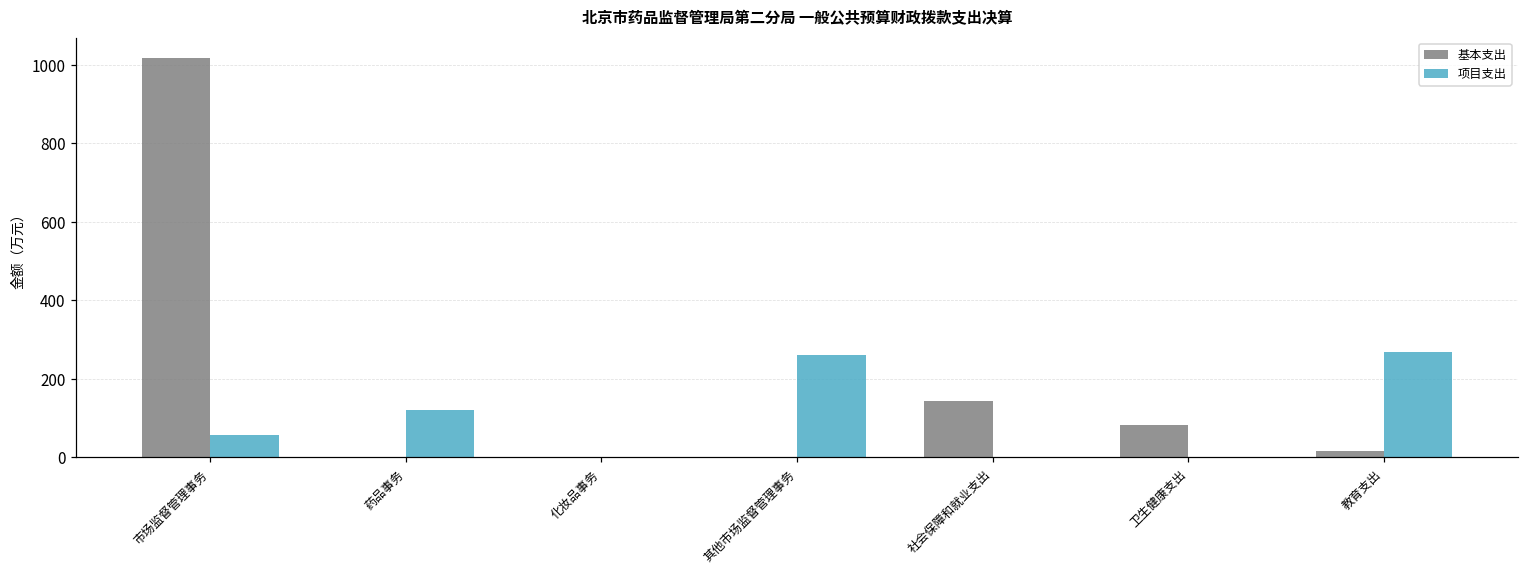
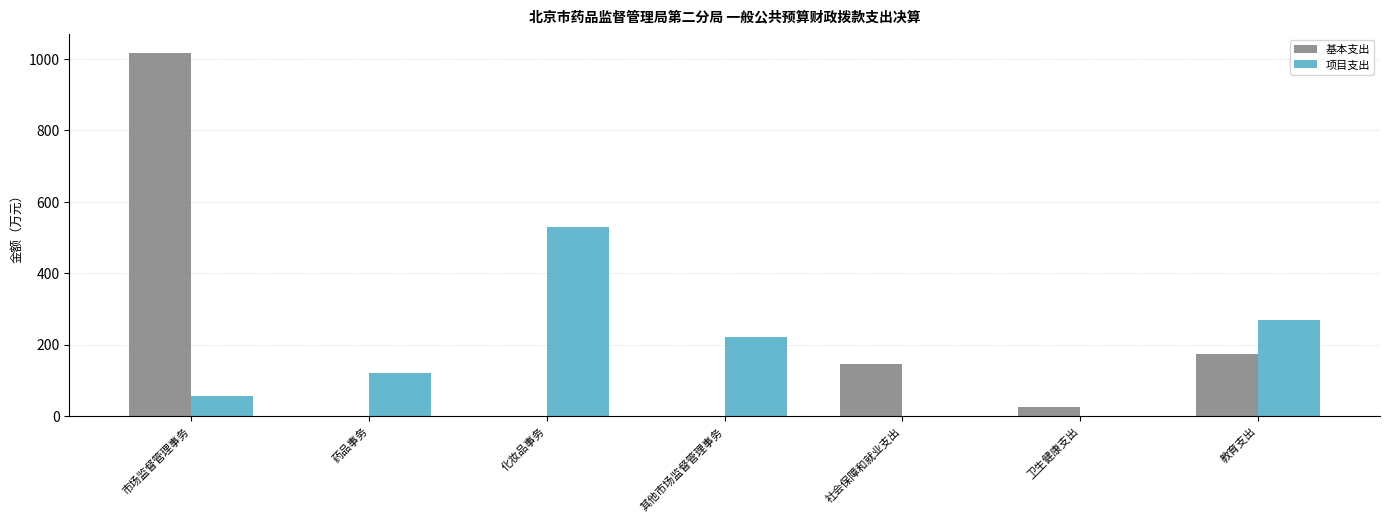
  {
    "基本支出": {
      "市场监督管理事务": 1020,
      "药品事务": 0,
      "化妆品事务": 0,
      "其他市场监督管理事务": 0,
      "社会保障和就业支出": 140,
-     "卫生健康支出": 80,
-     "教育支出": 20
+     "卫生健康支出": 20,
+     "教育支出": 170
    },
    "项目支出": {
      "市场监督管理事务": 60,
      "药品事务": 120,
-     "化妆品事务": 0,
-     "其他市场监督管理事务": 260,
+     "化妆品事务": 530,
+     "其他市场监督管理事务": 220,
      "社会保障和就业支出": 0,
      "卫生健康支出": 0,
      "教育支出": 270
    }
  }
